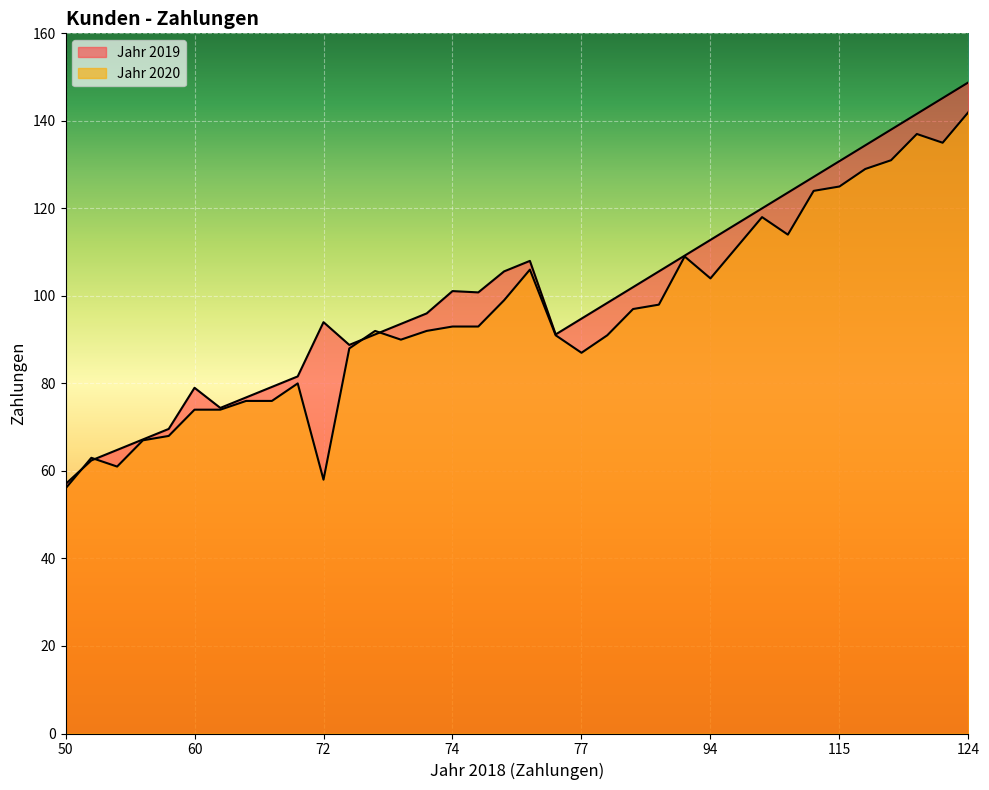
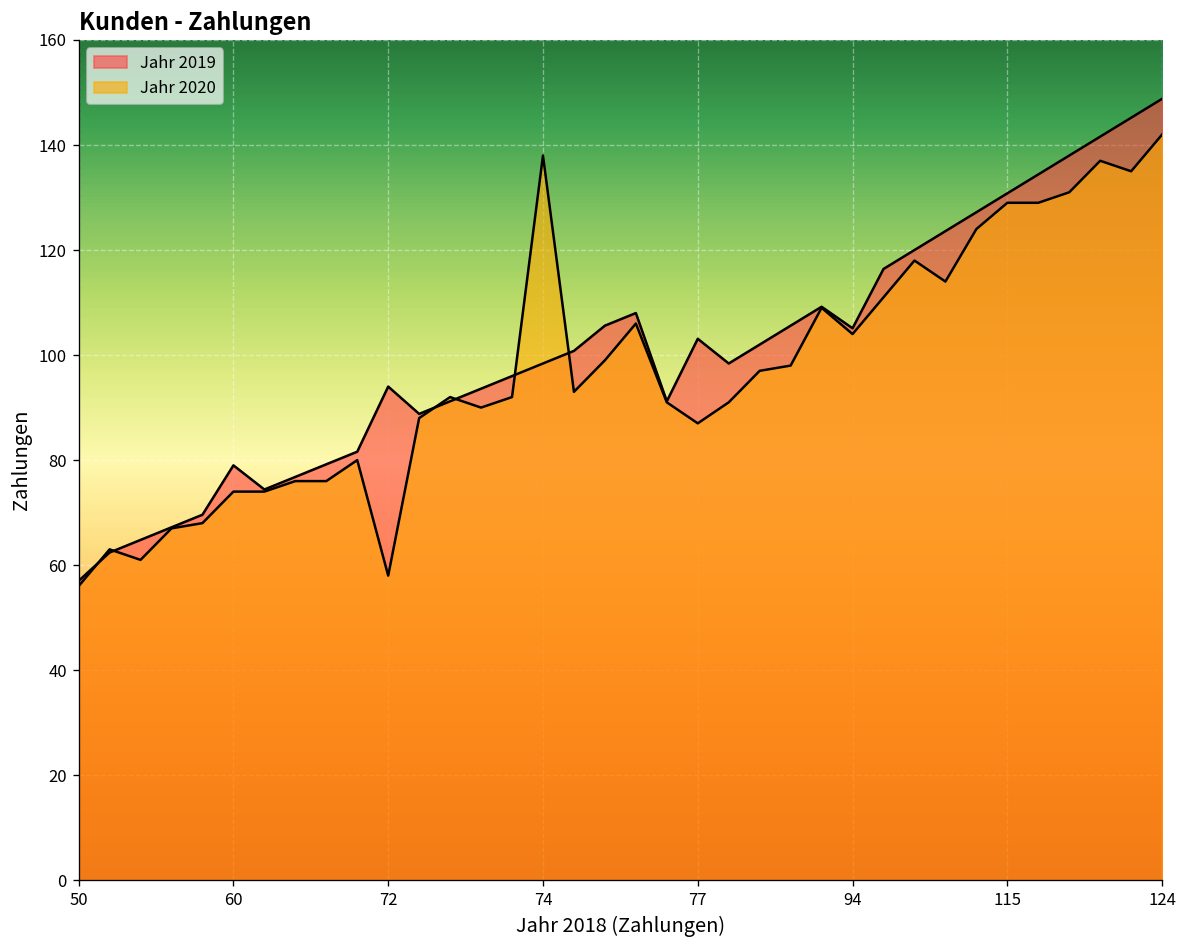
  {
    "Jahr 2019": {
      "50": 57,
      "60": 79,
      "72": 94,
-     "74": 101,
-     "77": 95,
-     "94": 113,
+     "74": 98,
+     "77": 103,
+     "94": 105,
      "115": 131,
      "124": 149
    },
    "Jahr 2020": {
      "50": 56,
      "60": 74,
      "72": 58,
-     "74": 93,
+     "74": 138,
      "77": 87,
      "94": 104,
-     "115": 125,
+     "115": 129,
      "124": 142
    }
  }
